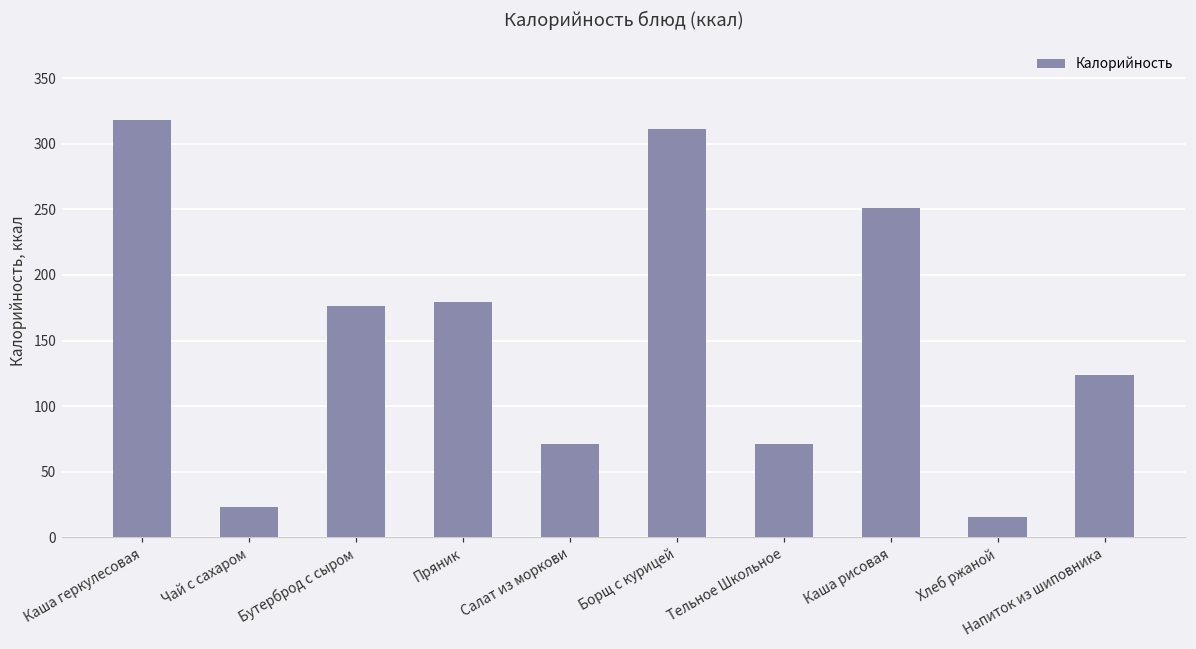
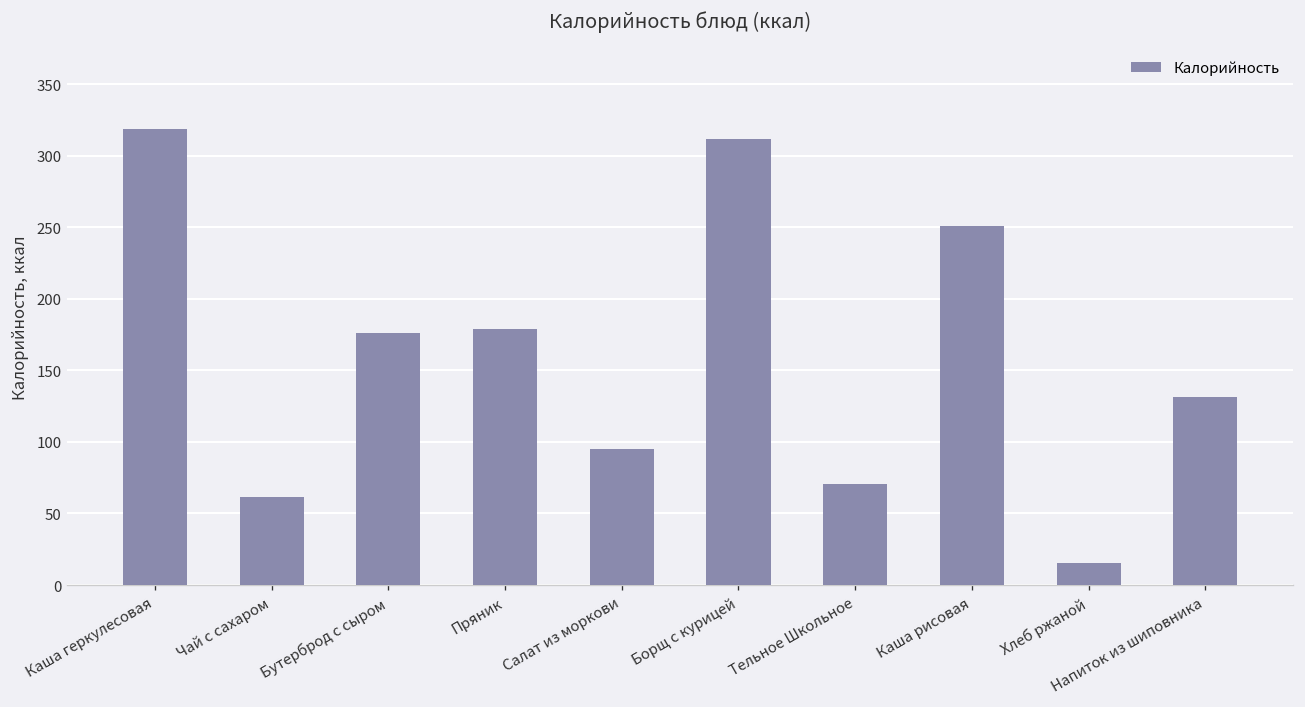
  {
    "Каша геркулесовая": 319,
-   "Чай с сахаром": 23,
+   "Чай с сахаром": 61,
    "Бутерброд с сыром": 176,
    "Пряник": 179,
-   "Салат из моркови": 71,
+   "Салат из моркови": 95,
    "Борщ с курицей": 312,
    "Тельное Школьное": 71,
    "Каша рисовая": 251,
    "Хлеб ржаной": 15,
-   "Напиток из шиповника": 124
+   "Напиток из шиповника": 132
  }
